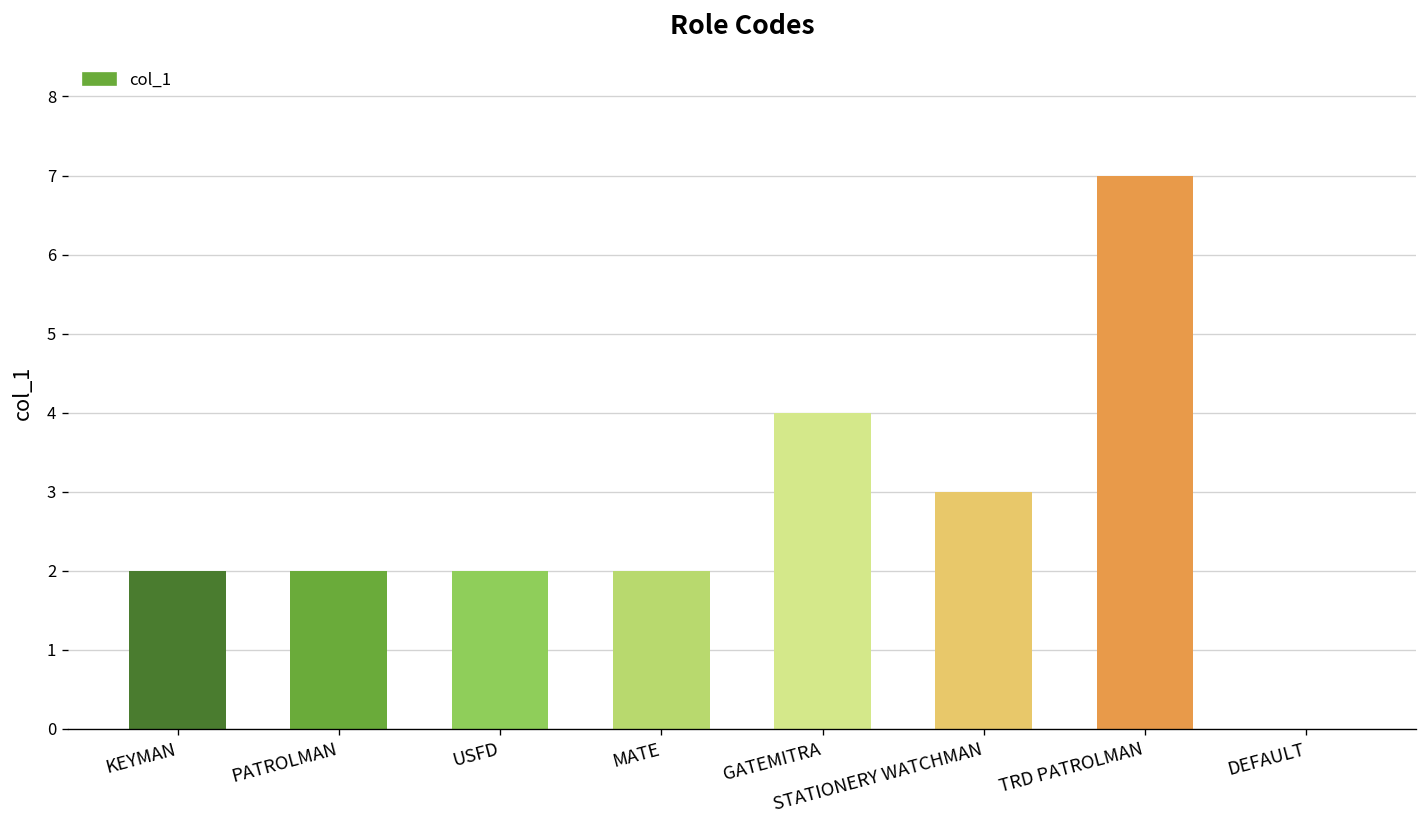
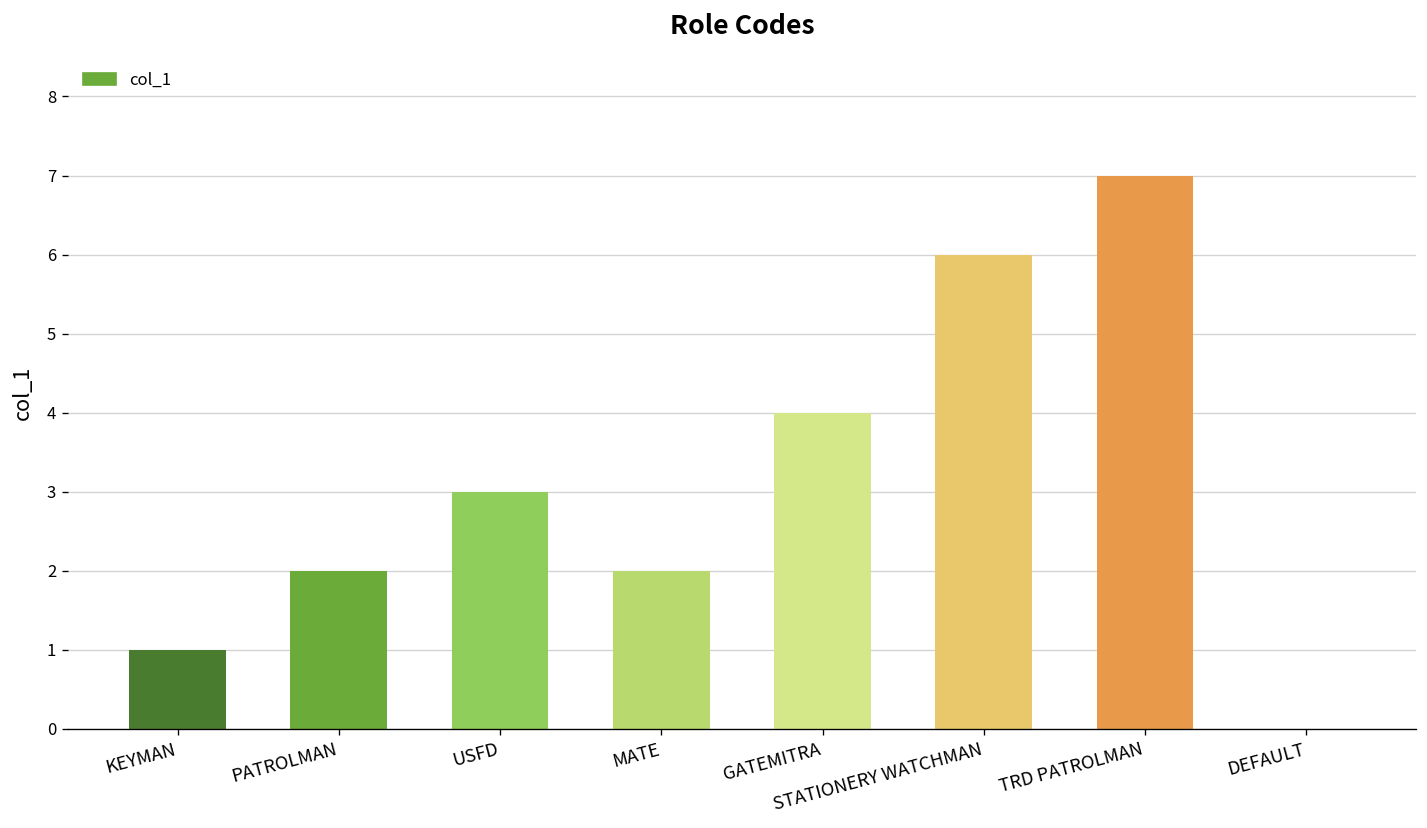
  {
-   "KEYMAN": 2,
+   "KEYMAN": 1,
    "PATROLMAN": 2,
-   "USFD": 2,
+   "USFD": 3,
    "MATE": 2,
    "GATEMITRA": 4,
-   "STATIONERY WATCHMAN": 3,
+   "STATIONERY WATCHMAN": 6,
    "TRD PATROLMAN": 7,
    "DEFAULT": 0
  }
